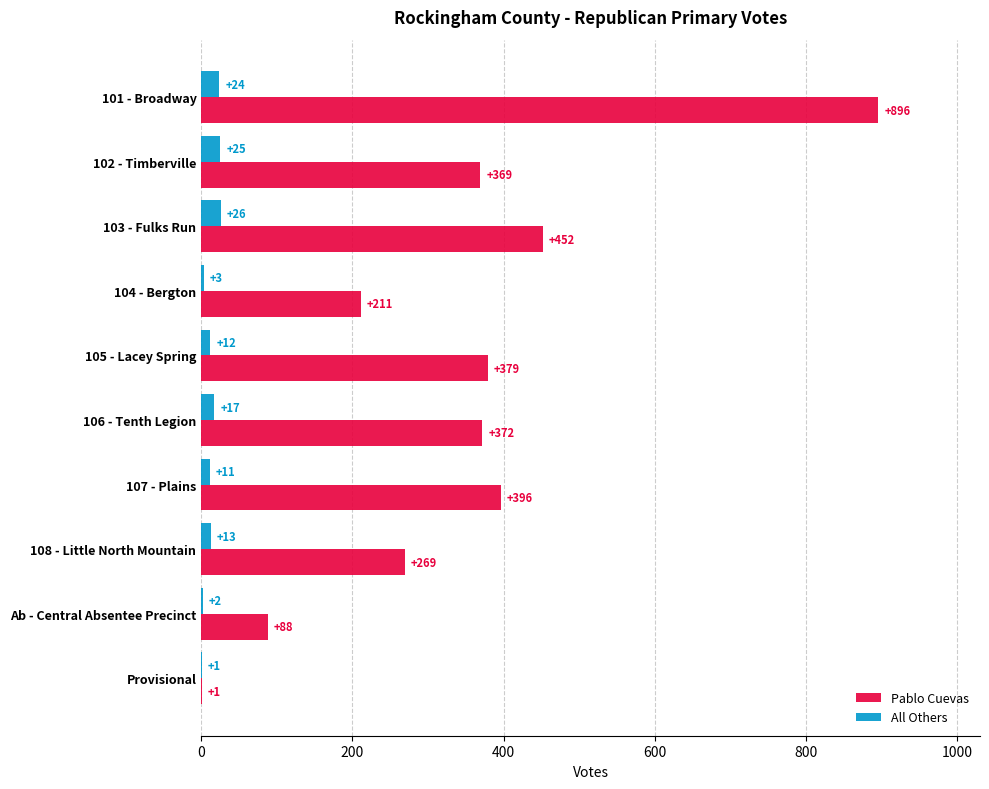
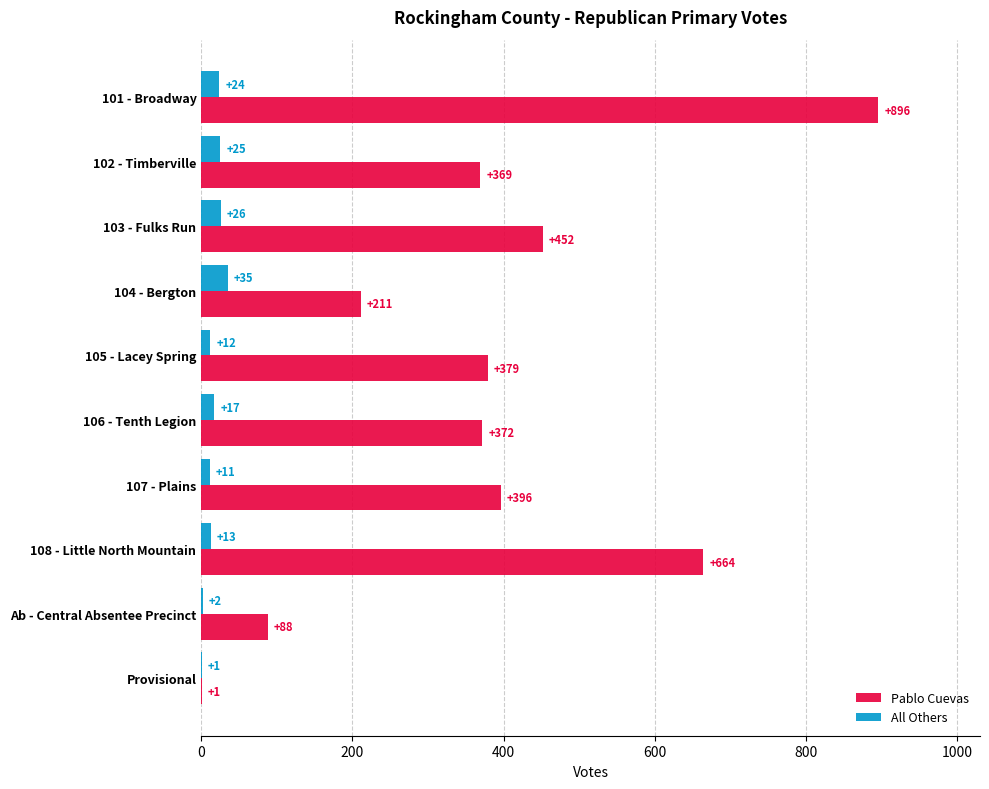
  {
    "Pablo Cuevas": {
      "101 - Broadway": "+896",
      "102 - Timberville": "+369",
      "103 - Fulks Run": "+452",
      "104 - Bergton": "+211",
      "105 - Lacey Spring": "+379",
      "106 - Tenth Legion": "+372",
      "107 - Plains": "+396",
-     "108 - Little North Mountain": "+269",
+     "108 - Little North Mountain": "+664",
      "Ab - Central Absentee Precinct": "+88",
      "Provisional": "+1"
    },
    "All Others": {
      "101 - Broadway": "+24",
      "102 - Timberville": "+25",
      "103 - Fulks Run": "+26",
-     "104 - Bergton": "+3",
+     "104 - Bergton": "+35",
      "105 - Lacey Spring": "+12",
      "106 - Tenth Legion": "+17",
      "107 - Plains": "+11",
      "108 - Little North Mountain": "+13",
      "Ab - Central Absentee Precinct": "+2",
      "Provisional": "+1"
    }
  }
